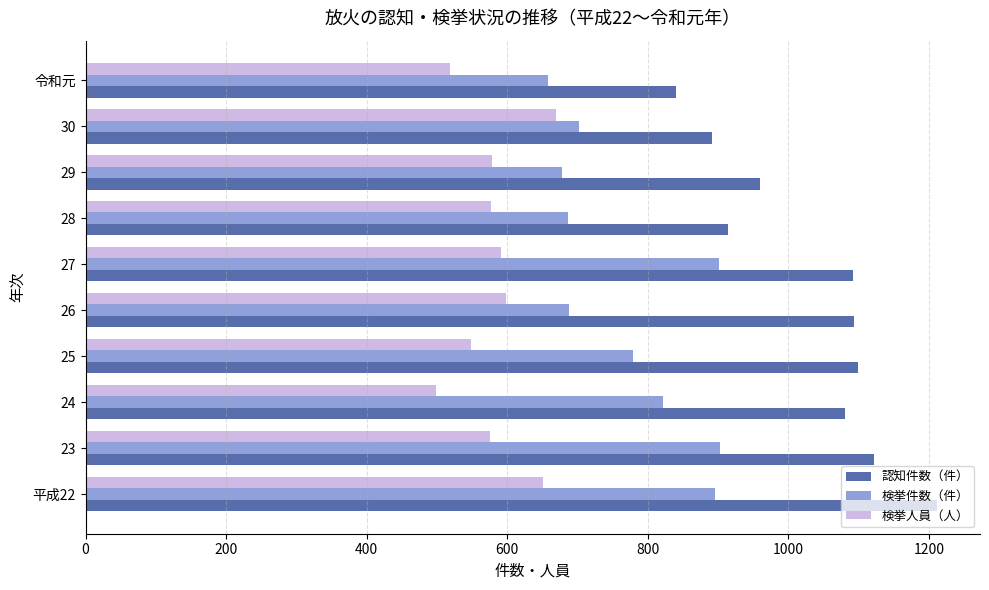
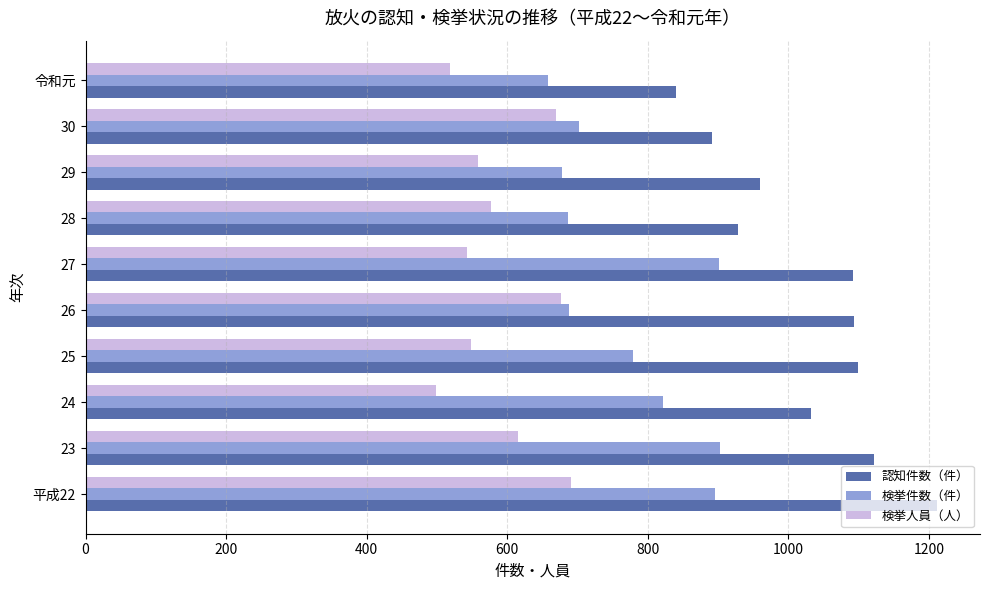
  {
    "認知件数（件）": {
      "令和元": 840,
      "30": 890,
      "29": 960,
-     "28": 910,
+     "28": 930,
      "27": 1090,
      "26": 1090,
      "25": 1100,
-     "24": 1080,
+     "24": 1030,
      "23": 1120
    },
    "検挙件数（件）": {
      "令和元": 660,
      "30": 700,
      "29": 680,
      "28": 690,
      "27": 900,
      "26": 690,
      "25": 780,
      "24": 820,
      "23": 900,
      "平成22": 900
    },
    "検挙人員（人）": {
      "令和元": 520,
      "30": 670,
-     "29": 580,
+     "29": 560,
      "28": 580,
-     "27": 590,
-     "26": 600,
+     "27": 540,
+     "26": 680,
      "25": 550,
      "24": 500,
-     "23": 580,
-     "平成22": 650
+     "23": 620,
+     "平成22": 690
    }
  }
